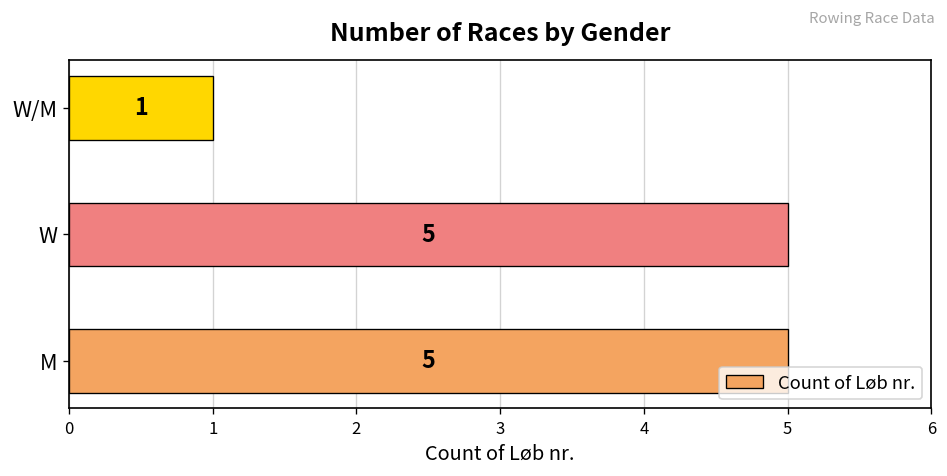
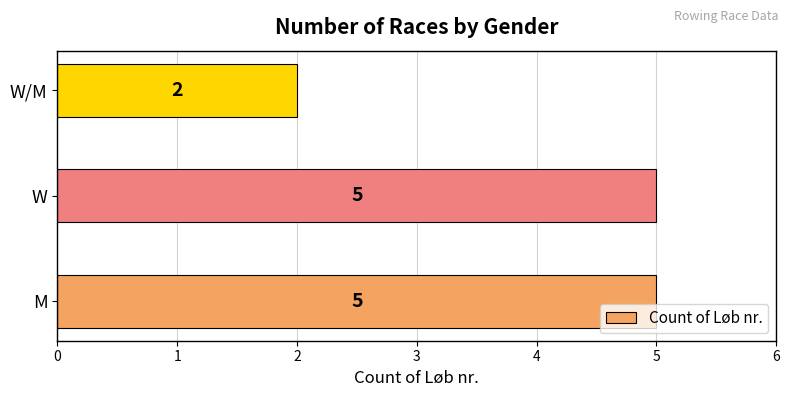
  {
-   "W/M": 1,
+   "W/M": 2,
    "W": 5,
    "M": 5
  }
